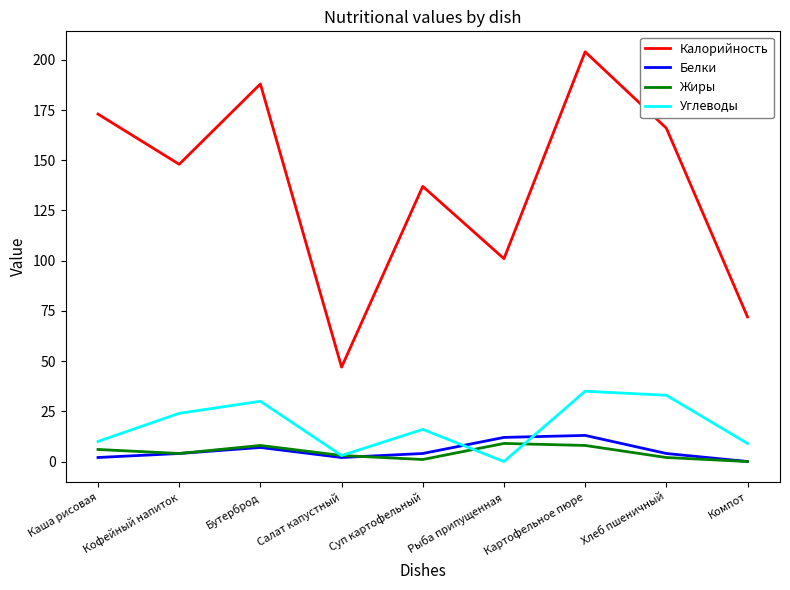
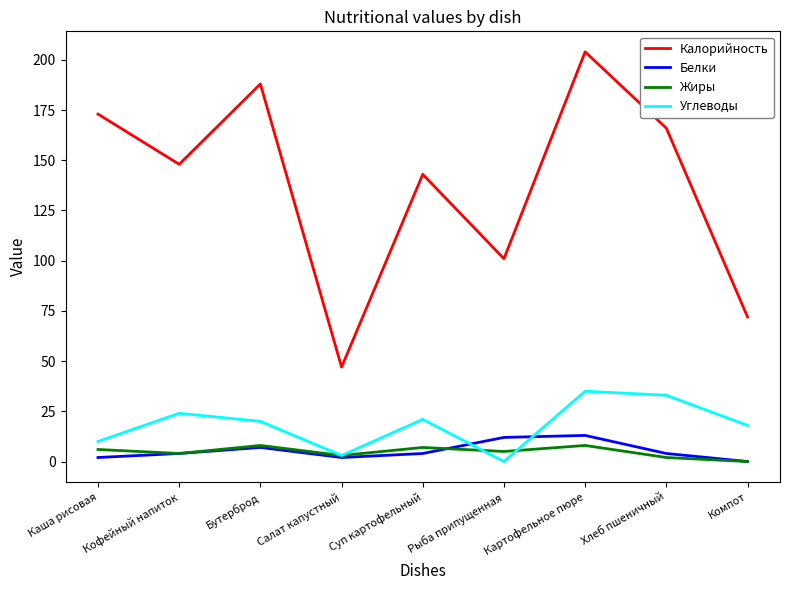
  {
    "Калорийность": {
      "Каша рисовая": 173,
      "Кофейный напиток": 148,
      "Бутерброд": 188,
      "Салат капустный": 47,
-     "Суп картофельный": 137,
+     "Суп картофельный": 143,
      "Рыба припущенная": 101,
      "Картофельное пюре": 204,
      "Хлеб пшеничный": 166,
      "Компот": 72
    },
    "Белки": {
      "Каша рисовая": 2,
      "Суп картофельный": 4,
      "Рыба припущенная": 12,
      "Картофельное пюре": 13,
      "Хлеб пшеничный": 4
    },
    "Жиры": {
      "Каша рисовая": 6,
-     "Суп картофельный": 1,
-     "Рыба припущенная": 9,
+     "Суп картофельный": 7,
+     "Рыба припущенная": 5,
      "Картофельное пюре": 8,
      "Хлеб пшеничный": 2
    },
    "Углеводы": {
      "Каша рисовая": 10,
      "Кофейный напиток": 24,
-     "Бутерброд": 30,
-     "Суп картофельный": 16,
+     "Бутерброд": 20,
+     "Суп картофельный": 21,
      "Рыба припущенная": 0,
      "Картофельное пюре": 35,
      "Хлеб пшеничный": 33,
-     "Компот": 9
+     "Компот": 18
    }
  }
